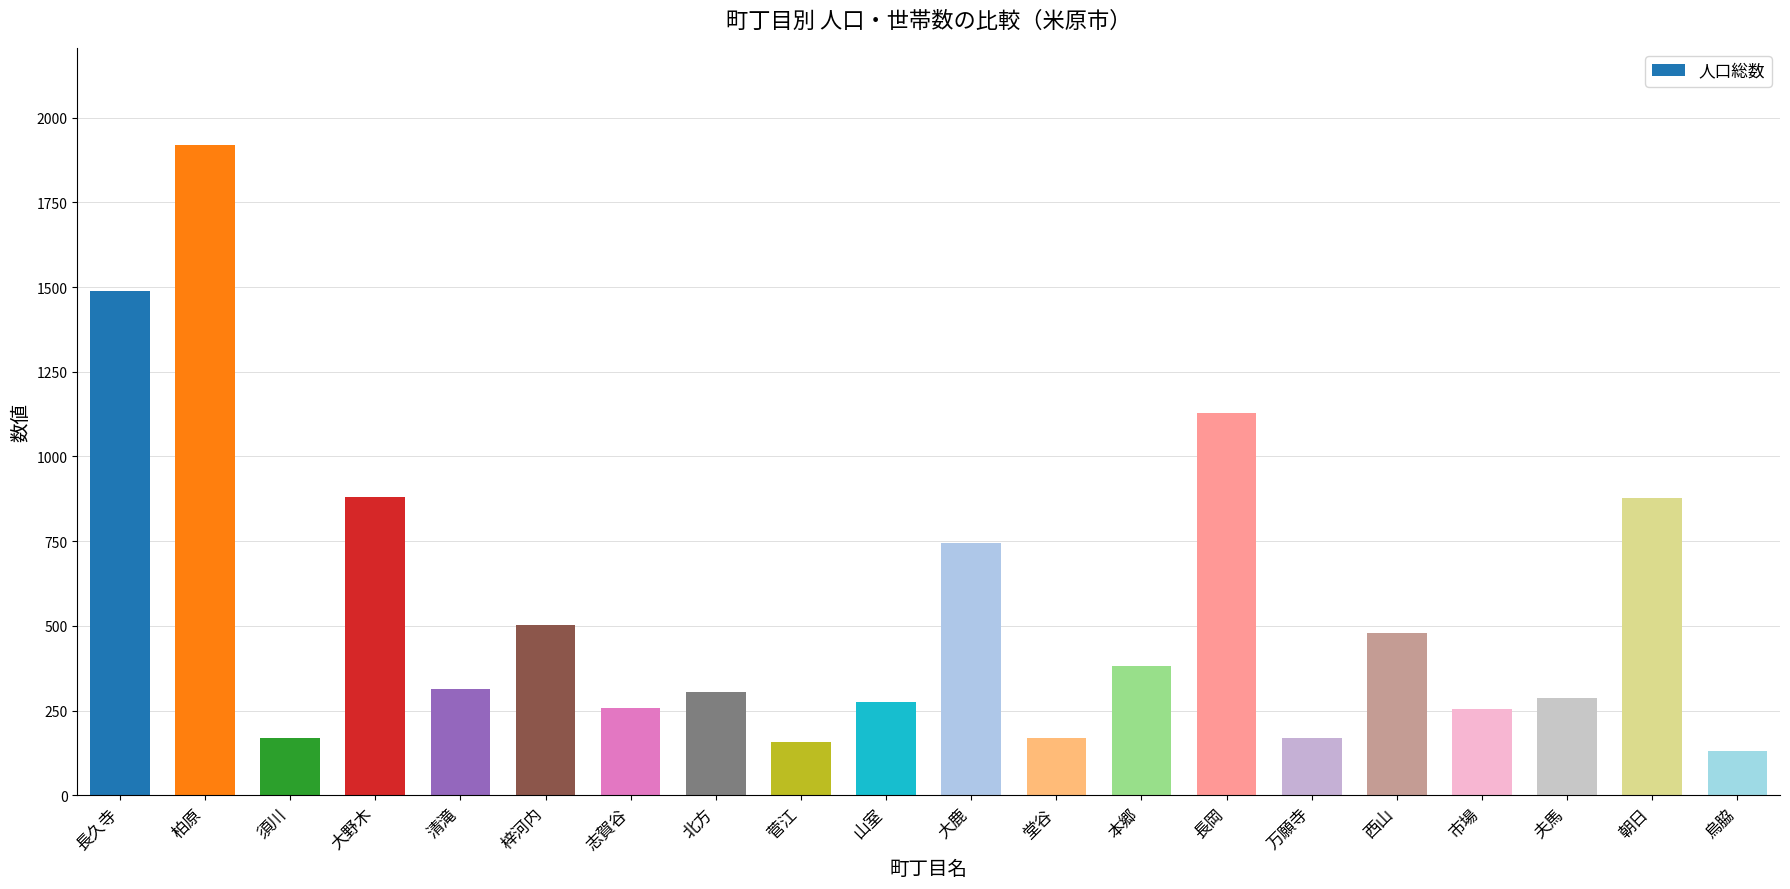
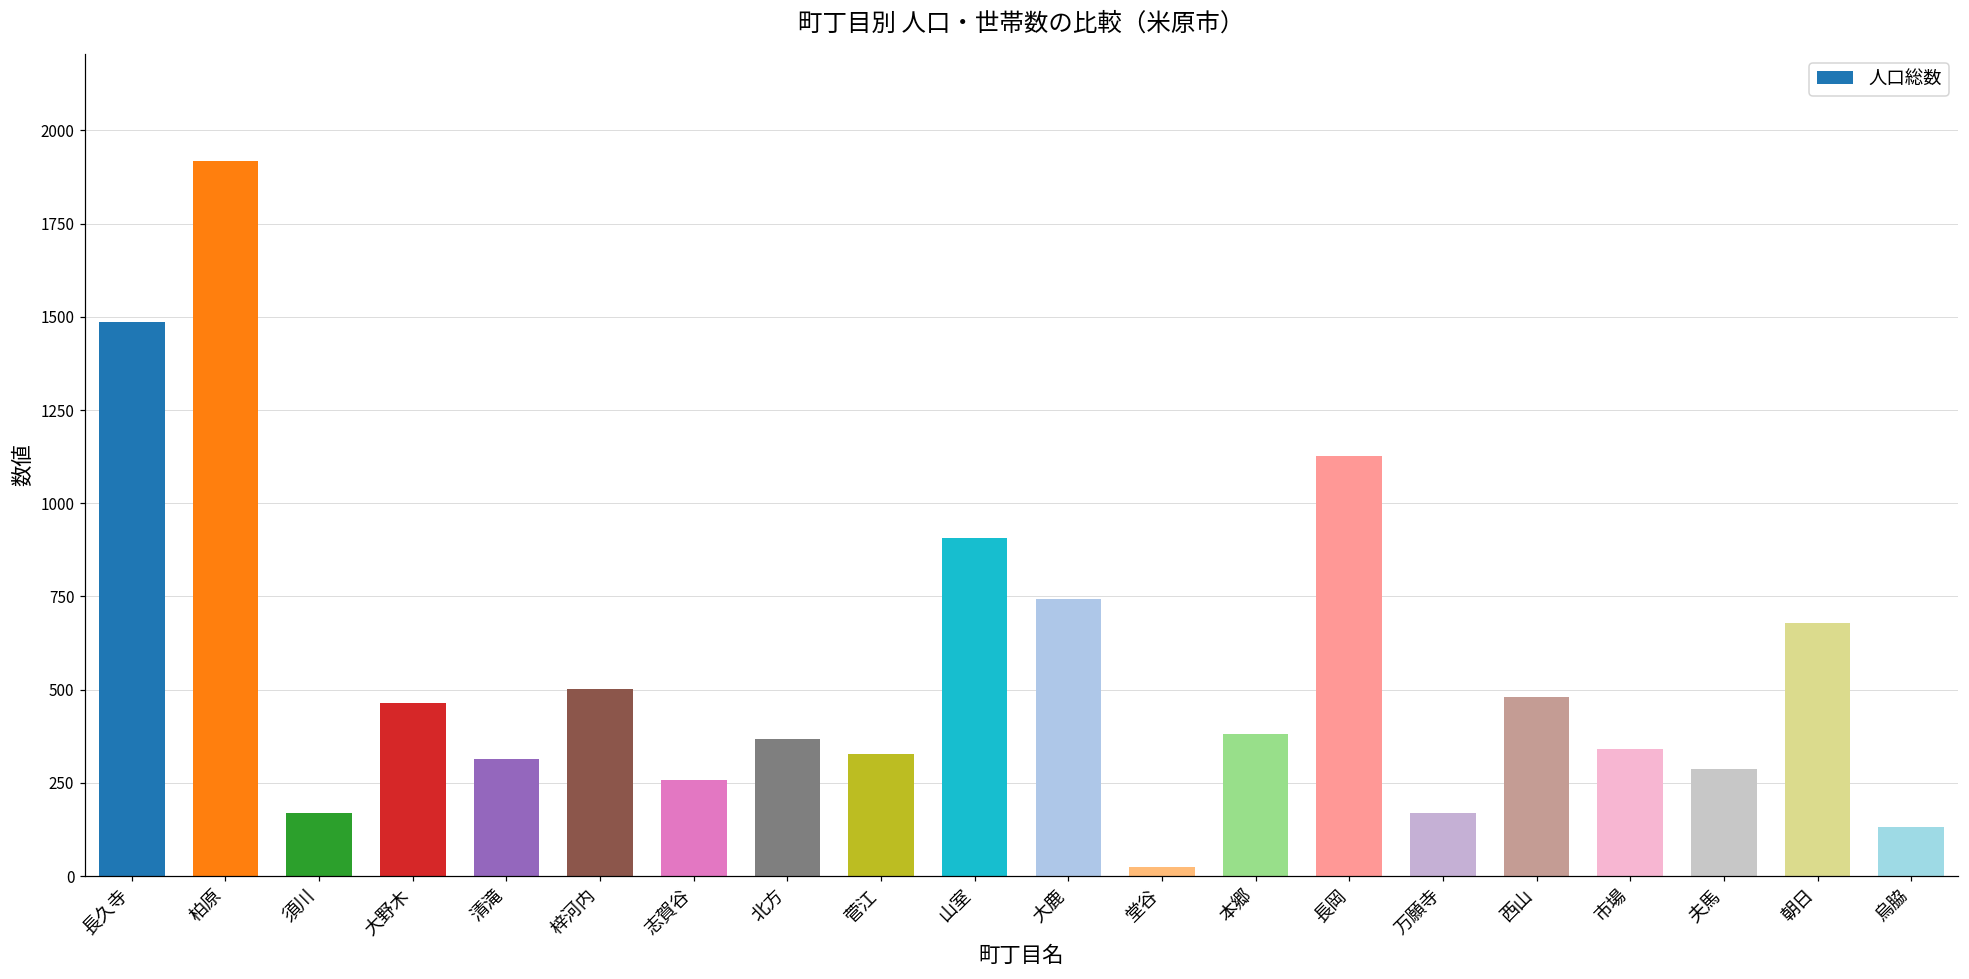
  {
    "長久寺": 1490,
    "柏原": 1920,
    "須川": 170,
-   "大野木": 880,
+   "大野木": 460,
    "清滝": 310,
    "梓河内": 500,
    "志賀谷": 260,
-   "北方": 310,
-   "菅江": 160,
-   "山室": 280,
+   "北方": 370,
+   "菅江": 330,
+   "山室": 910,
    "大鹿": 740,
-   "堂谷": 170,
+   "堂谷": 30,
    "本郷": 380,
    "長岡": 1130,
    "万願寺": 170,
    "西山": 480,
-   "市場": 260,
+   "市場": 340,
    "夫馬": 290,
-   "朝日": 880,
+   "朝日": 680,
    "烏脇": 130
  }
